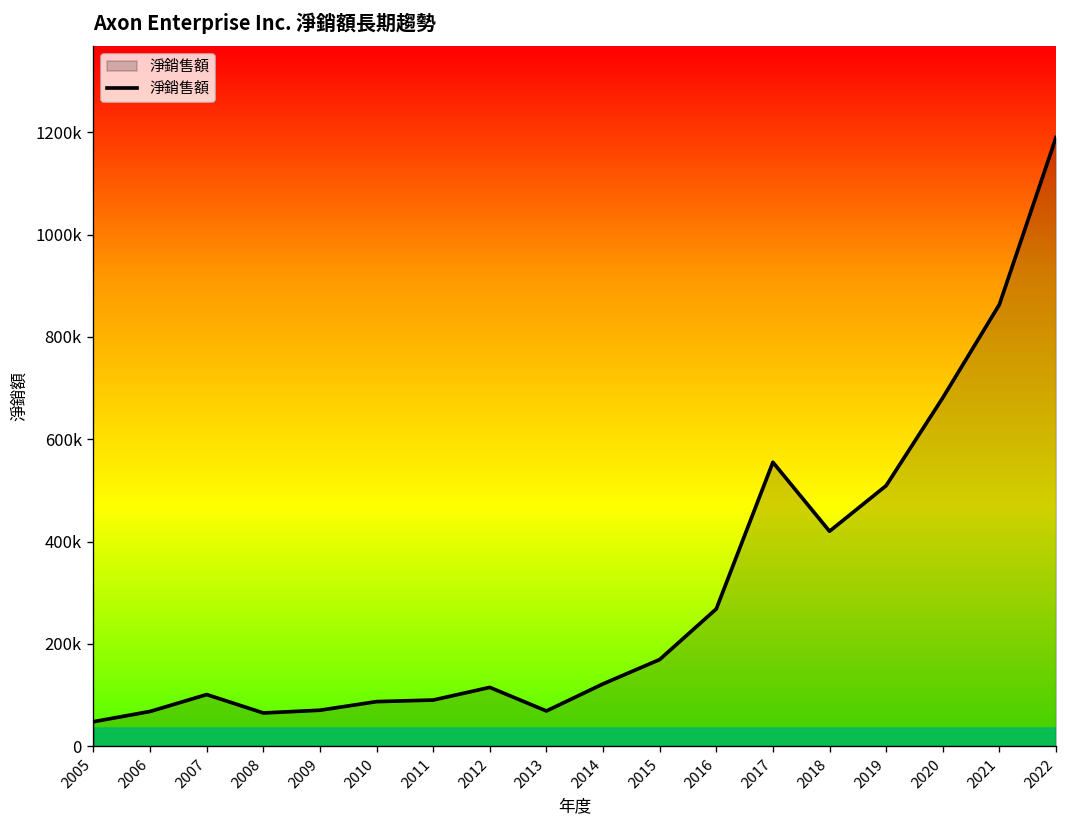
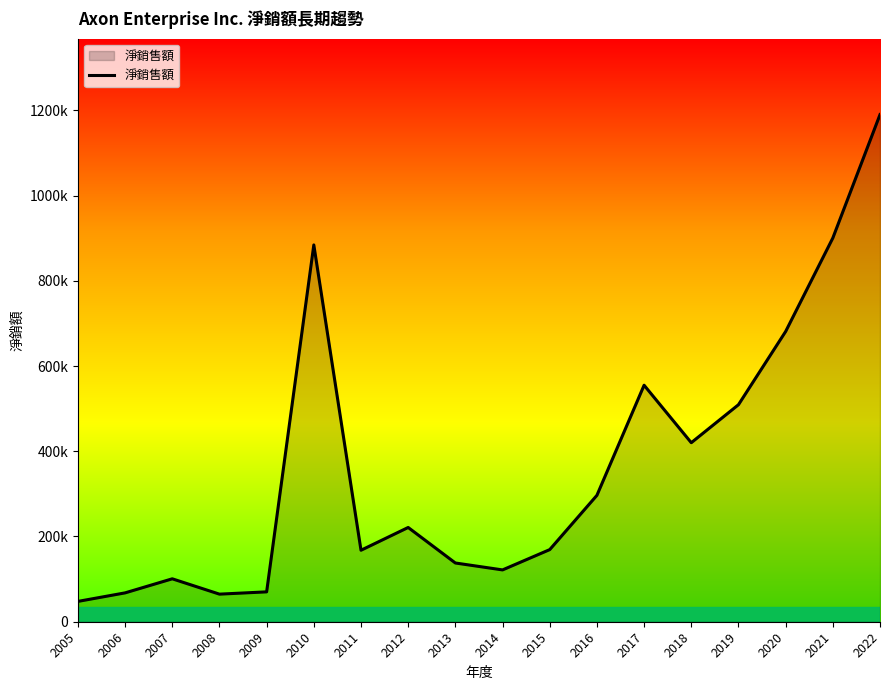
  {
    "2005": 50000,
    "2006": 70000,
    "2007": 100000,
    "2008": 60000,
    "2009": 70000,
-   "2010": 90000,
-   "2011": 90000,
-   "2012": 110000,
-   "2013": 70000,
+   "2010": 880000,
+   "2011": 170000,
+   "2012": 220000,
+   "2013": 140000,
    "2014": 120000,
    "2015": 170000,
-   "2016": 270000,
+   "2016": 300000,
    "2017": 550000,
    "2018": 420000,
    "2019": 510000,
    "2020": 680000,
-   "2021": 860000,
+   "2021": 900000,
    "2022": 1190000
  }
